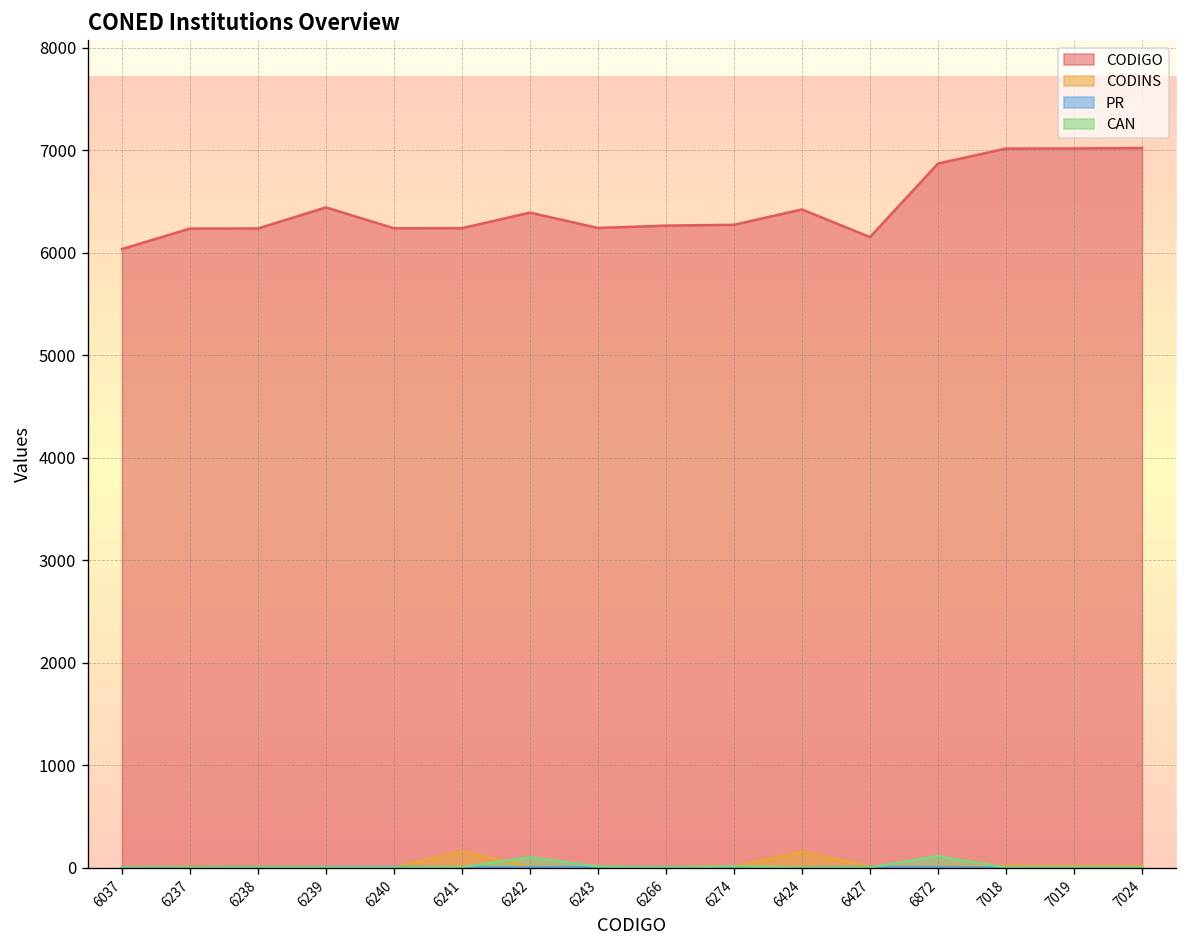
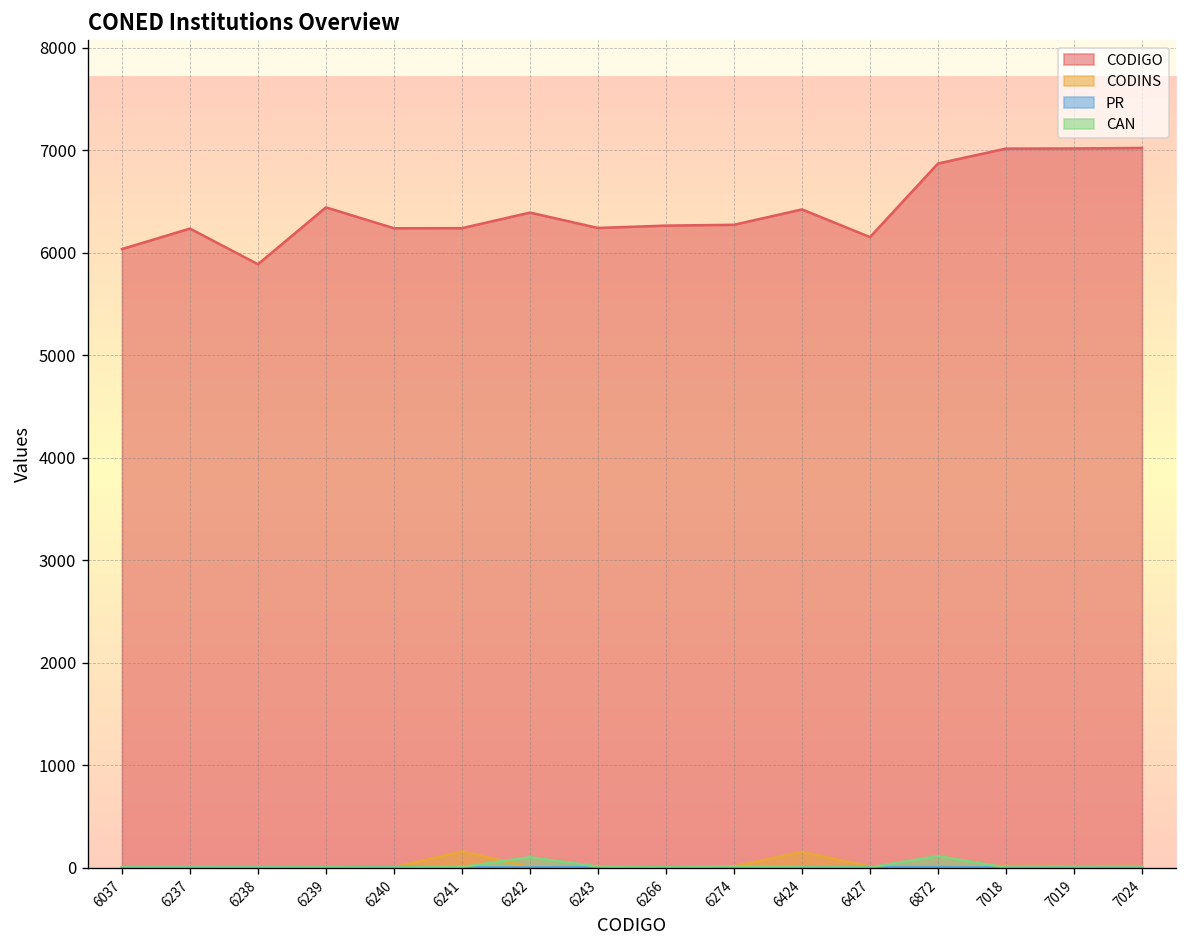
  {
    "CODIGO": {
      "6037": 6000,
      "6237": 6200,
-     "6238": 6200,
+     "6238": 5900,
      "6239": 6400,
      "6240": 6200,
      "6241": 6200,
      "6242": 6400,
      "6243": 6200,
      "6266": 6300,
      "6274": 6300,
      "6424": 6400,
      "6427": 6200,
      "6872": 6900,
      "7018": 7000,
      "7019": 7000,
      "7024": 7000
    },
    "CODINS": {
      "6241": 200,
      "6424": 200
    },
    "CAN": {
      "6242": 100,
      "6872": 100
    }
  }
